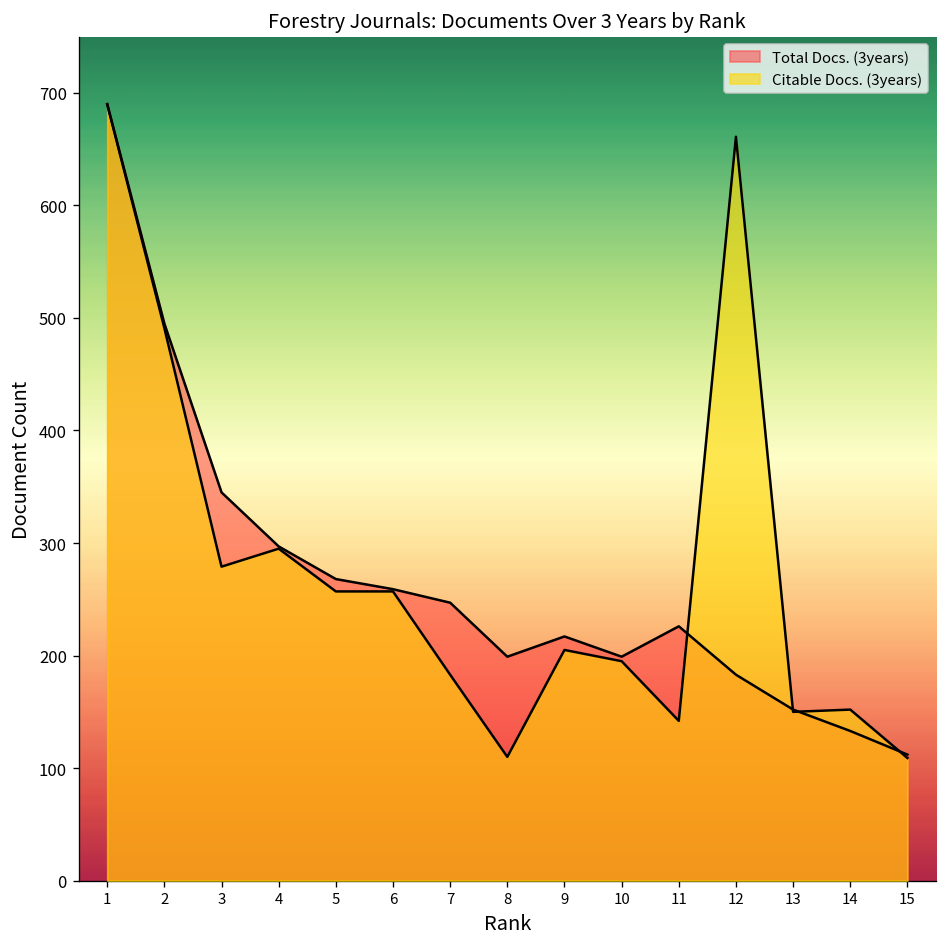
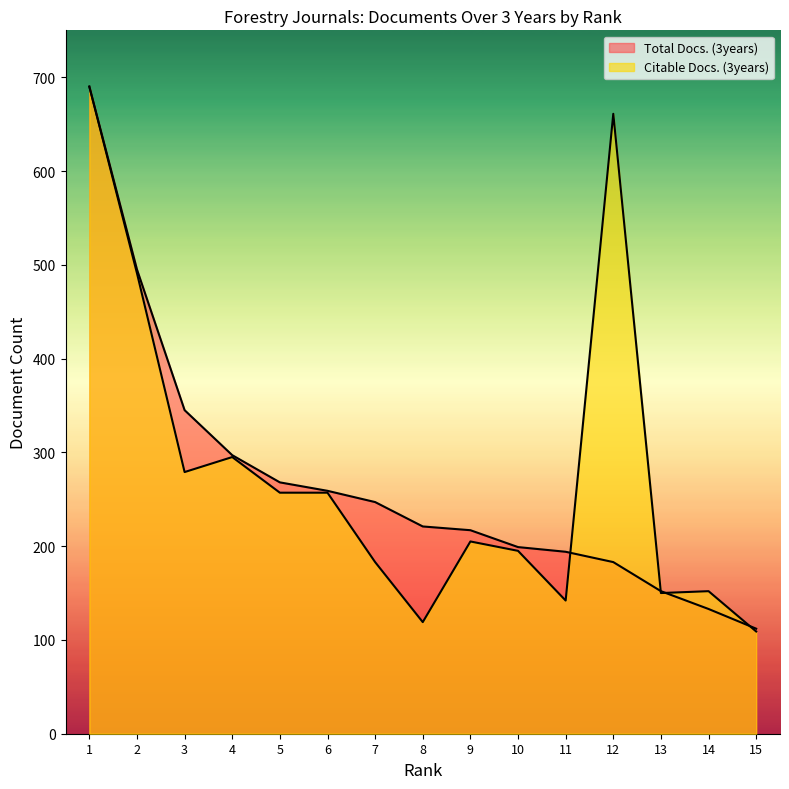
  {
    "Total Docs. (3years)": {
      "2": 500,
      "3": 350,
      "5": 270,
      "7": 250,
-     "8": 200,
+     "8": 220,
      "9": 220,
      "10": 200,
-     "11": 230,
+     "11": 190,
      "12": 180,
      "14": 130,
      "15": 110
    },
    "Citable Docs. (3years)": {
      "2": 490,
      "3": 280,
      "5": 260,
      "7": 180,
-     "8": 110,
+     "8": 120,
      "9": 210,
      "10": 200,
      "11": 140,
      "12": 660,
      "14": 150,
      "15": 110
    }
  }
